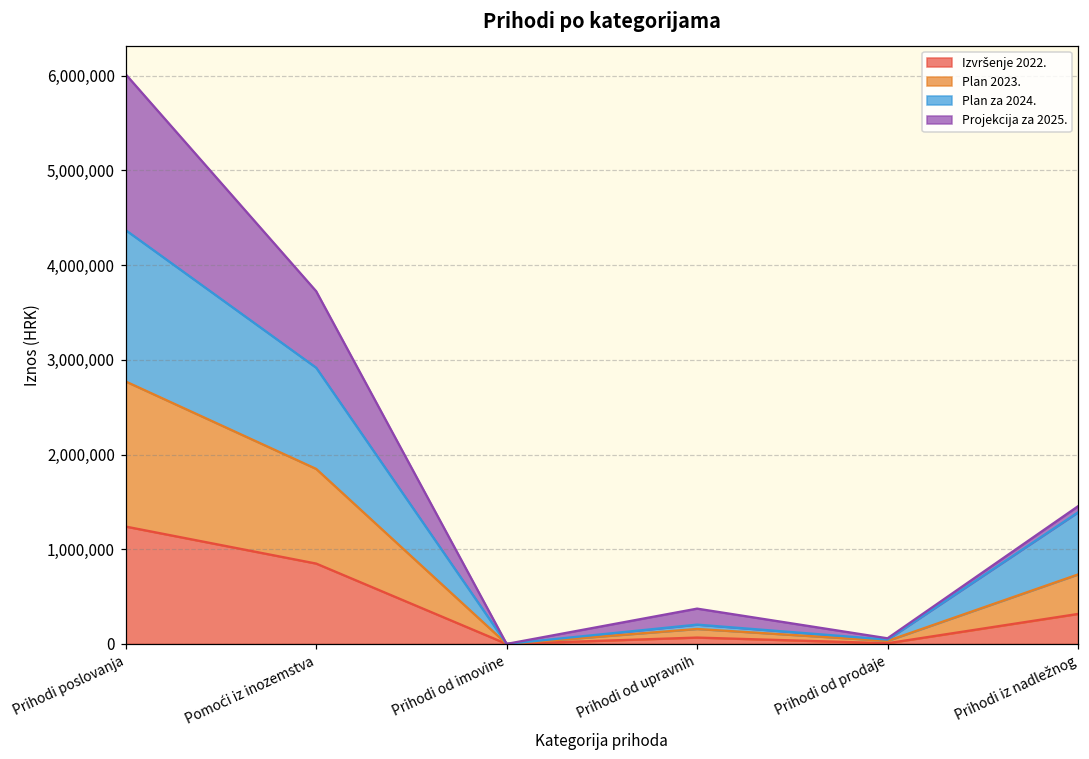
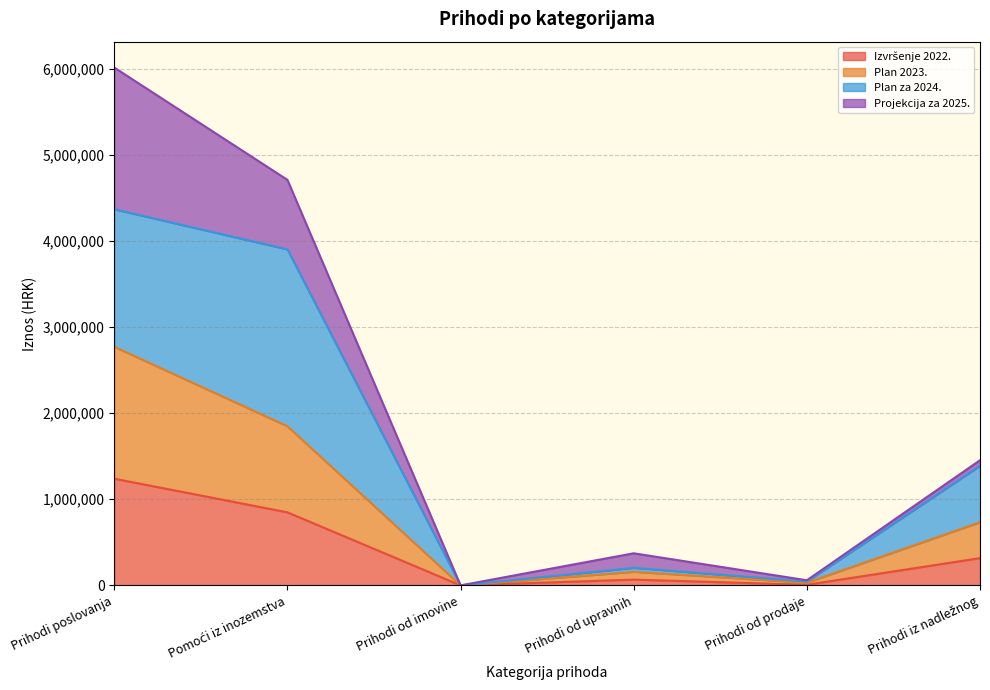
  {
    "Plan za 2024.": {
      "Prihodi poslovanja": "1,600,000",
-     "Pomoći iz inozemstva": "1,100,000",
+     "Pomoći iz inozemstva": "2,100,000",
      "Prihodi od upravnih": "0",
      "Prihodi iz nadležnog": "700,000"
    },
    "Projekcija za 2025.": {
      "Prihodi poslovanja": "1,600,000",
      "Pomoći iz inozemstva": "800,000",
      "Prihodi od upravnih": "200,000",
      "Prihodi iz nadležnog": "100,000"
    }
  }
